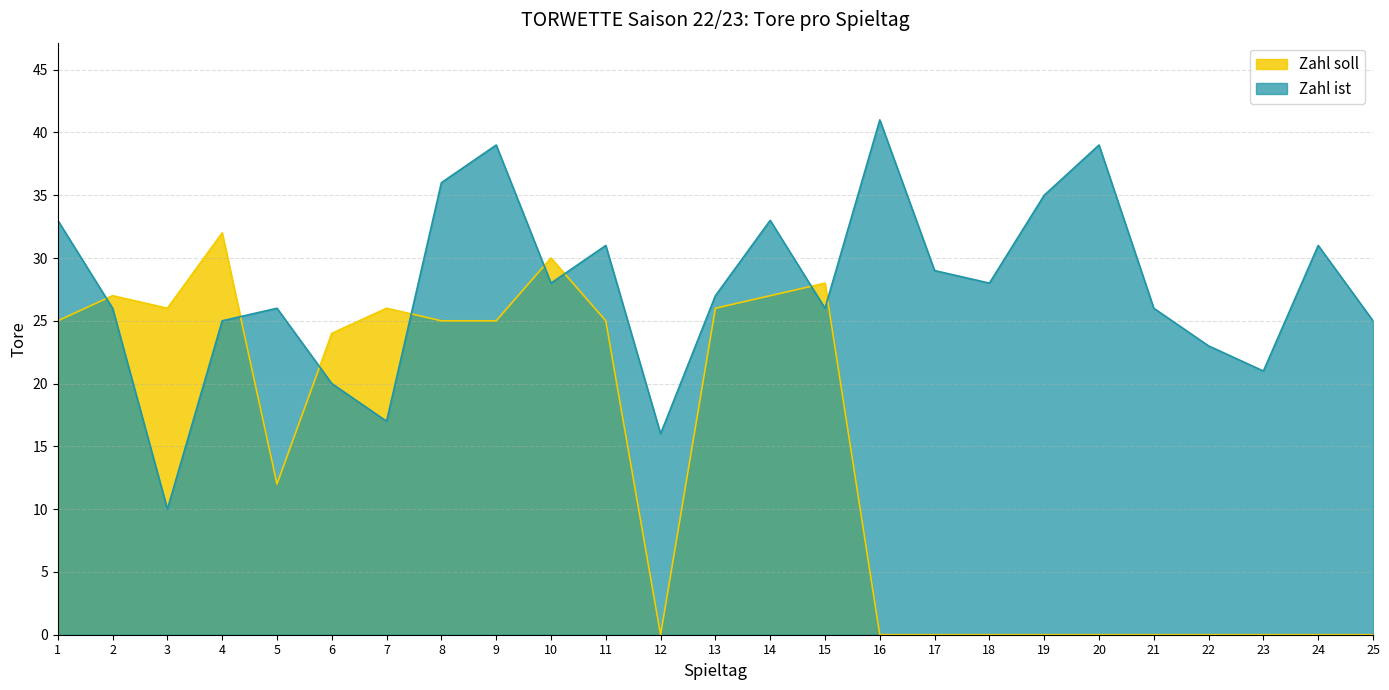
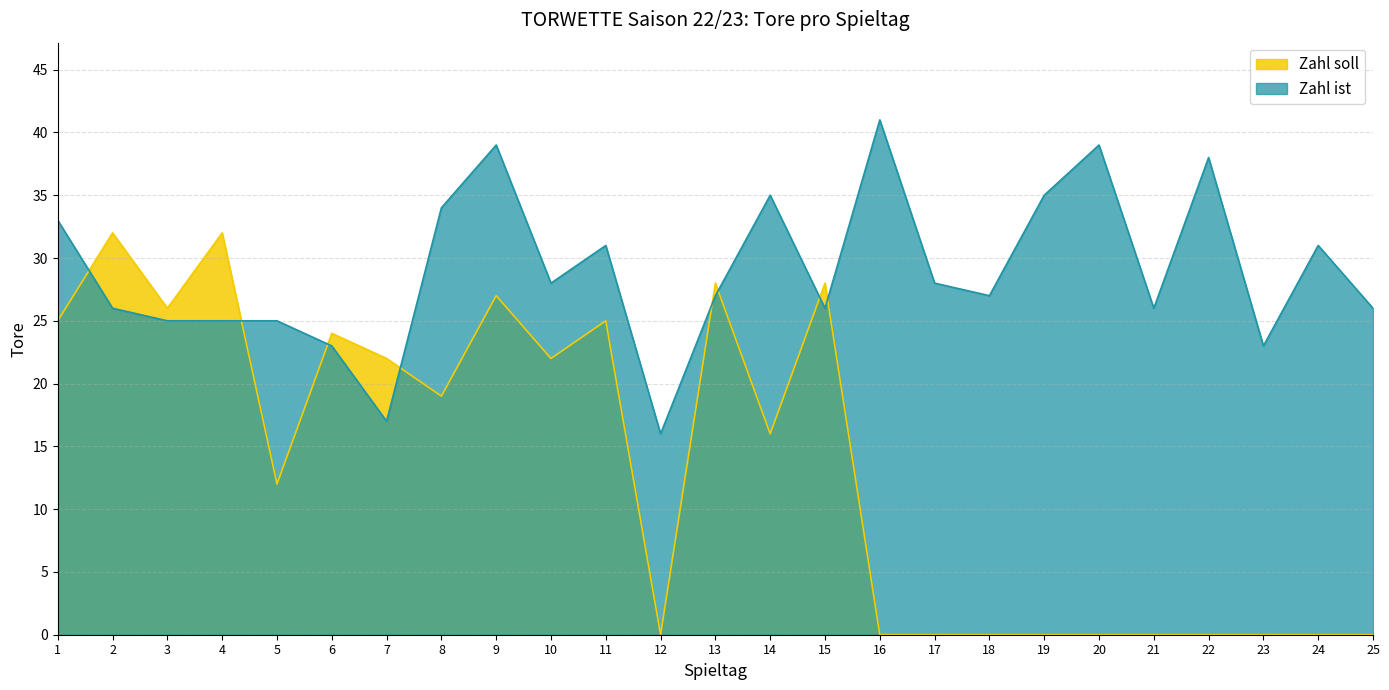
  {
    "Zahl soll": {
      "1": 25,
-     "2": 27,
+     "2": 32,
      "3": 26,
      "4": 32,
      "5": 12,
      "6": 24,
-     "7": 26,
-     "8": 25,
-     "9": 25,
-     "10": 30,
+     "7": 22,
+     "8": 19,
+     "9": 27,
+     "10": 22,
      "11": 25,
      "12": 0,
-     "13": 26,
-     "14": 27,
+     "13": 28,
+     "14": 16,
      "15": 28,
      "16": 0,
      "17": 0,
      "18": 0,
      "19": 0,
      "20": 0,
      "21": 0,
      "22": 0,
      "23": 0,
      "24": 0,
      "25": 0
    },
    "Zahl ist": {
      "1": 33,
      "2": 26,
-     "3": 10,
+     "3": 25,
      "4": 25,
-     "5": 26,
-     "6": 20,
+     "5": 25,
+     "6": 23,
      "7": 17,
-     "8": 36,
+     "8": 34,
      "9": 39,
      "10": 28,
      "11": 31,
      "12": 16,
      "13": 27,
-     "14": 33,
+     "14": 35,
      "15": 26,
      "16": 41,
-     "17": 29,
-     "18": 28,
+     "17": 28,
+     "18": 27,
      "19": 35,
      "20": 39,
      "21": 26,
-     "22": 23,
-     "23": 21,
+     "22": 38,
+     "23": 23,
      "24": 31,
-     "25": 25
+     "25": 26
    }
  }
